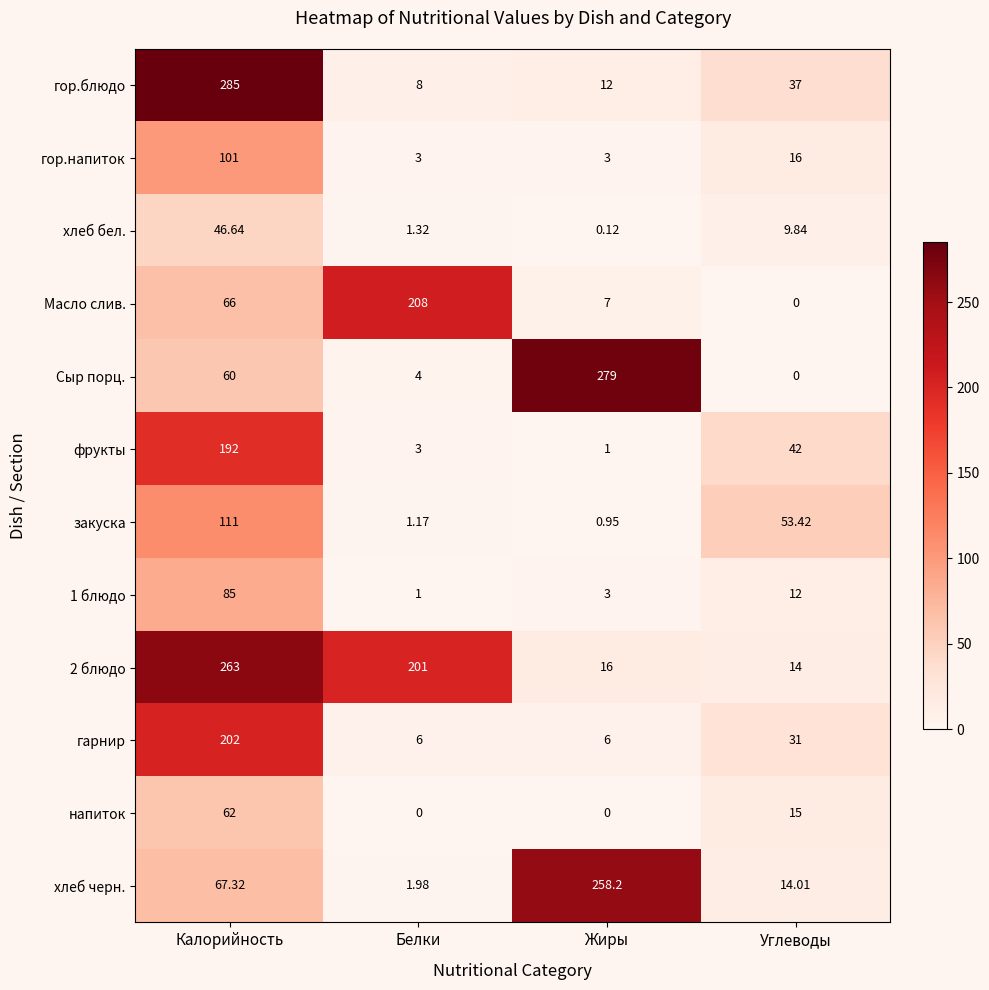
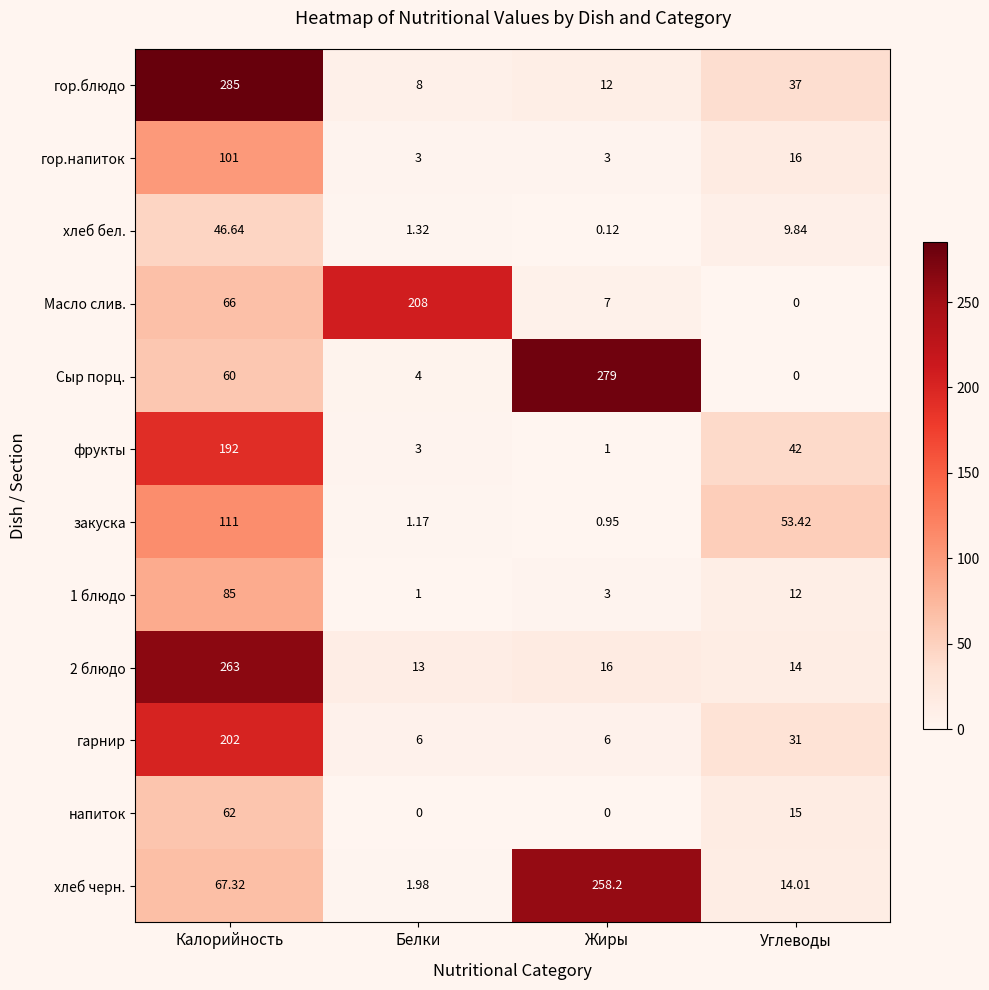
  {
    "гор.блюдо": {
      "Калорийность": 285,
      "Белки": 8,
      "Жиры": 12,
      "Углеводы": 37
    },
    "гор.напиток": {
      "Калорийность": 101,
      "Белки": 3,
      "Жиры": 3,
      "Углеводы": 16
    },
    "хлеб бел.": {
      "Калорийность": 46.64,
      "Белки": 1.32,
      "Жиры": 0.12,
      "Углеводы": 9.84
    },
    "Масло слив.": {
      "Калорийность": 66,
      "Белки": 208,
      "Жиры": 7,
      "Углеводы": 0
    },
    "Сыр порц.": {
      "Калорийность": 60,
      "Белки": 4,
      "Жиры": 279,
      "Углеводы": 0
    },
    "фрукты": {
      "Калорийность": 192,
      "Белки": 3,
      "Жиры": 1,
      "Углеводы": 42
    },
    "закуска": {
      "Калорийность": 111,
      "Белки": 1.17,
      "Жиры": 0.95,
      "Углеводы": 53.42
    },
    "1 блюдо": {
      "Калорийность": 85,
      "Белки": 1,
      "Жиры": 3,
      "Углеводы": 12
    },
    "2 блюдо": {
      "Калорийность": 263,
-     "Белки": 201,
+     "Белки": 13,
      "Жиры": 16,
      "Углеводы": 14
    },
    "гарнир": {
      "Калорийность": 202,
      "Белки": 6,
      "Жиры": 6,
      "Углеводы": 31
    },
    "напиток": {
      "Калорийность": 62,
      "Белки": 0,
      "Жиры": 0,
      "Углеводы": 15
    },
    "хлеб черн.": {
      "Калорийность": 67.32,
      "Белки": 1.98,
      "Жиры": 258.2,
      "Углеводы": 14.01
    }
  }
